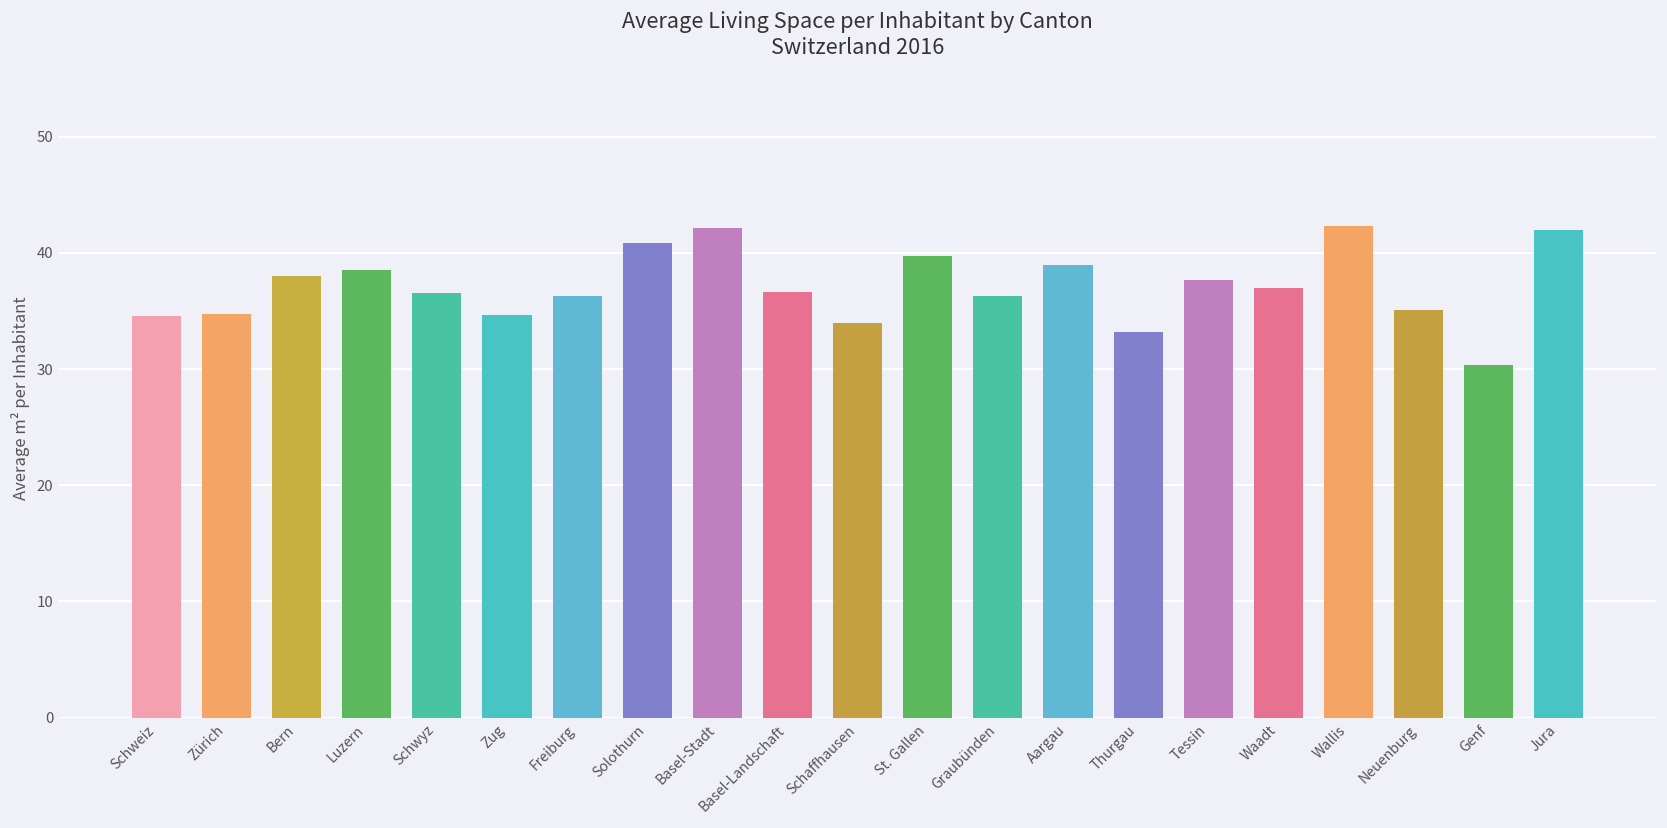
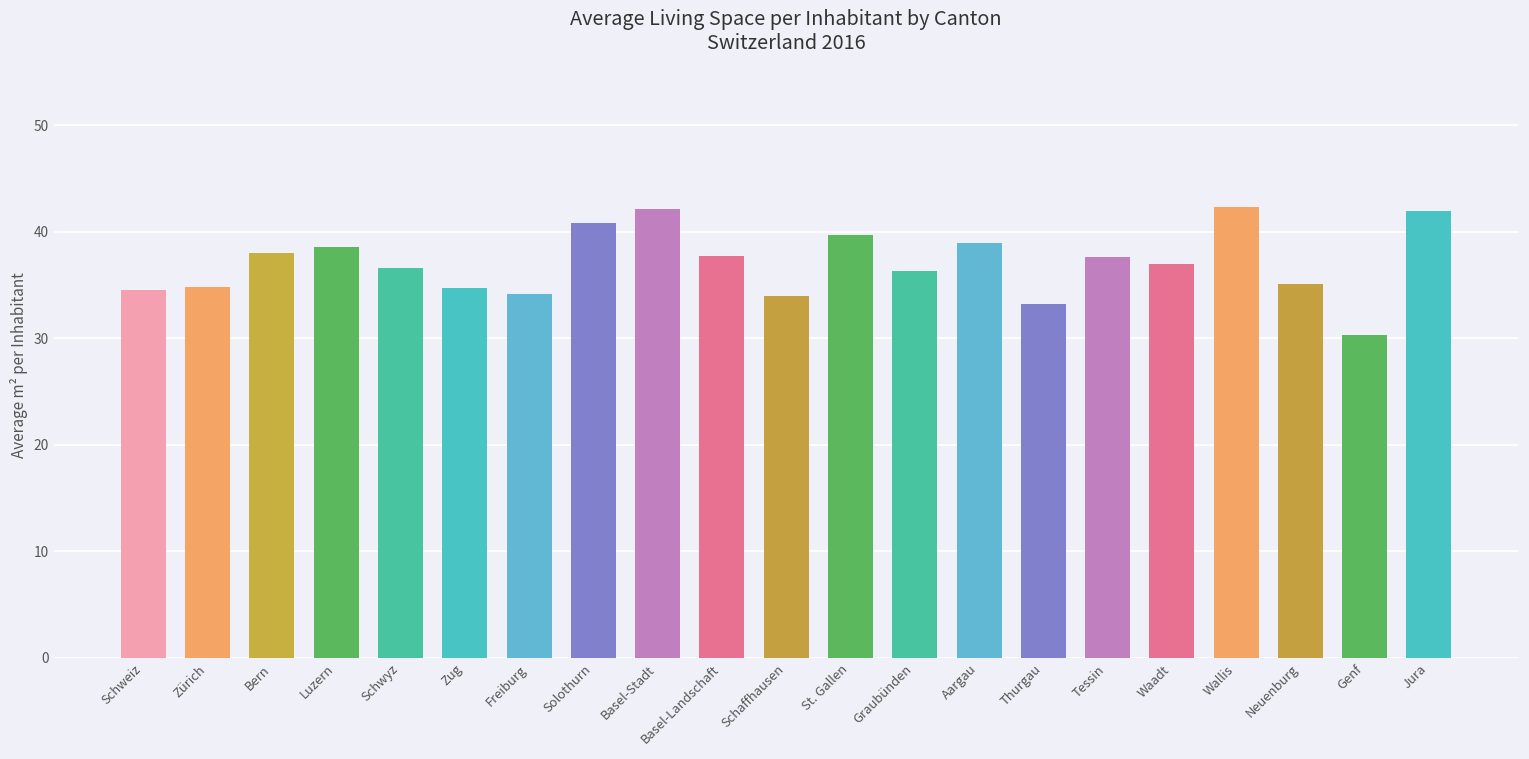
  {
    "Schweiz": 35,
    "Zürich": 35,
    "Bern": 38,
    "Luzern": 39,
    "Schwyz": 37,
    "Zug": 35,
-   "Freiburg": 36,
+   "Freiburg": 34,
    "Solothurn": 41,
    "Basel-Stadt": 42,
-   "Basel-Landschaft": 37,
+   "Basel-Landschaft": 38,
    "Schaffhausen": 34,
    "St. Gallen": 40,
    "Graubünden": 36,
    "Aargau": 39,
    "Thurgau": 33,
    "Tessin": 38,
    "Waadt": 37,
    "Wallis": 42,
    "Neuenburg": 35,
    "Genf": 30,
    "Jura": 42
  }
